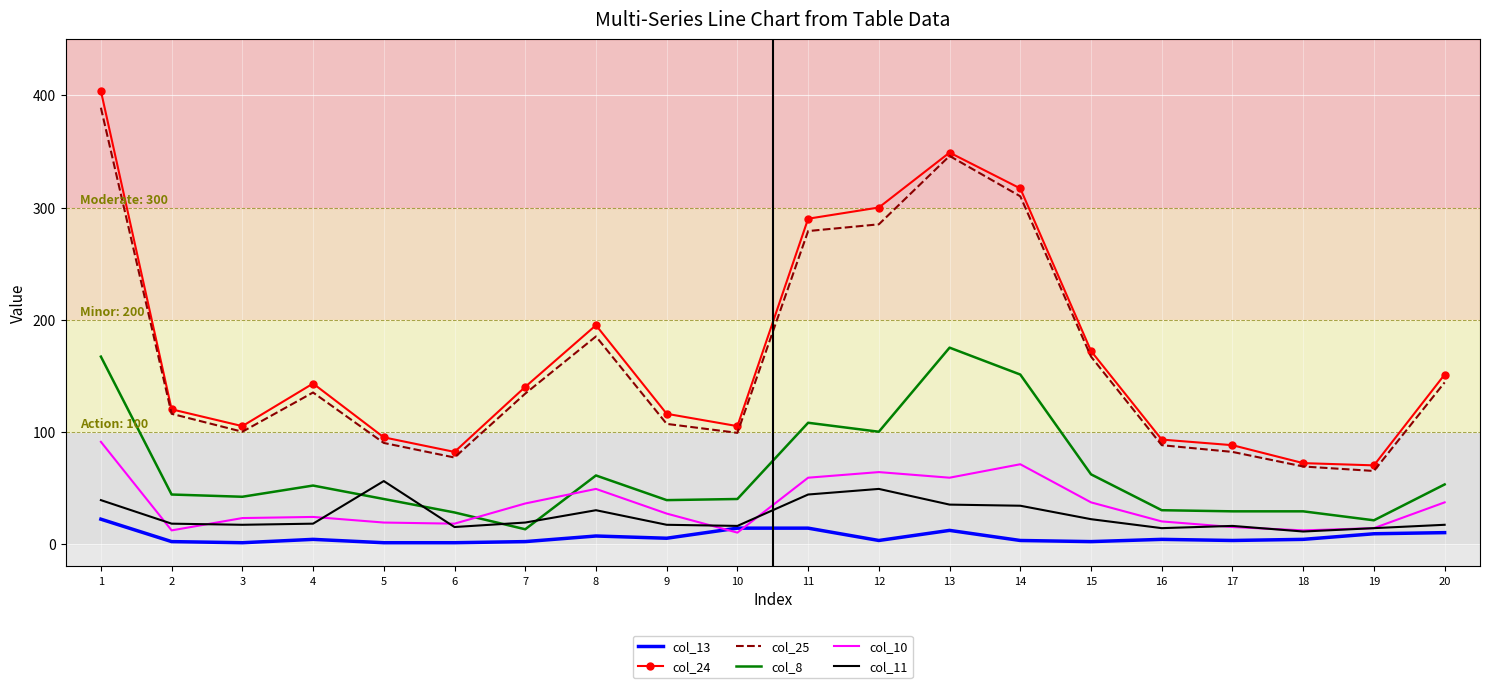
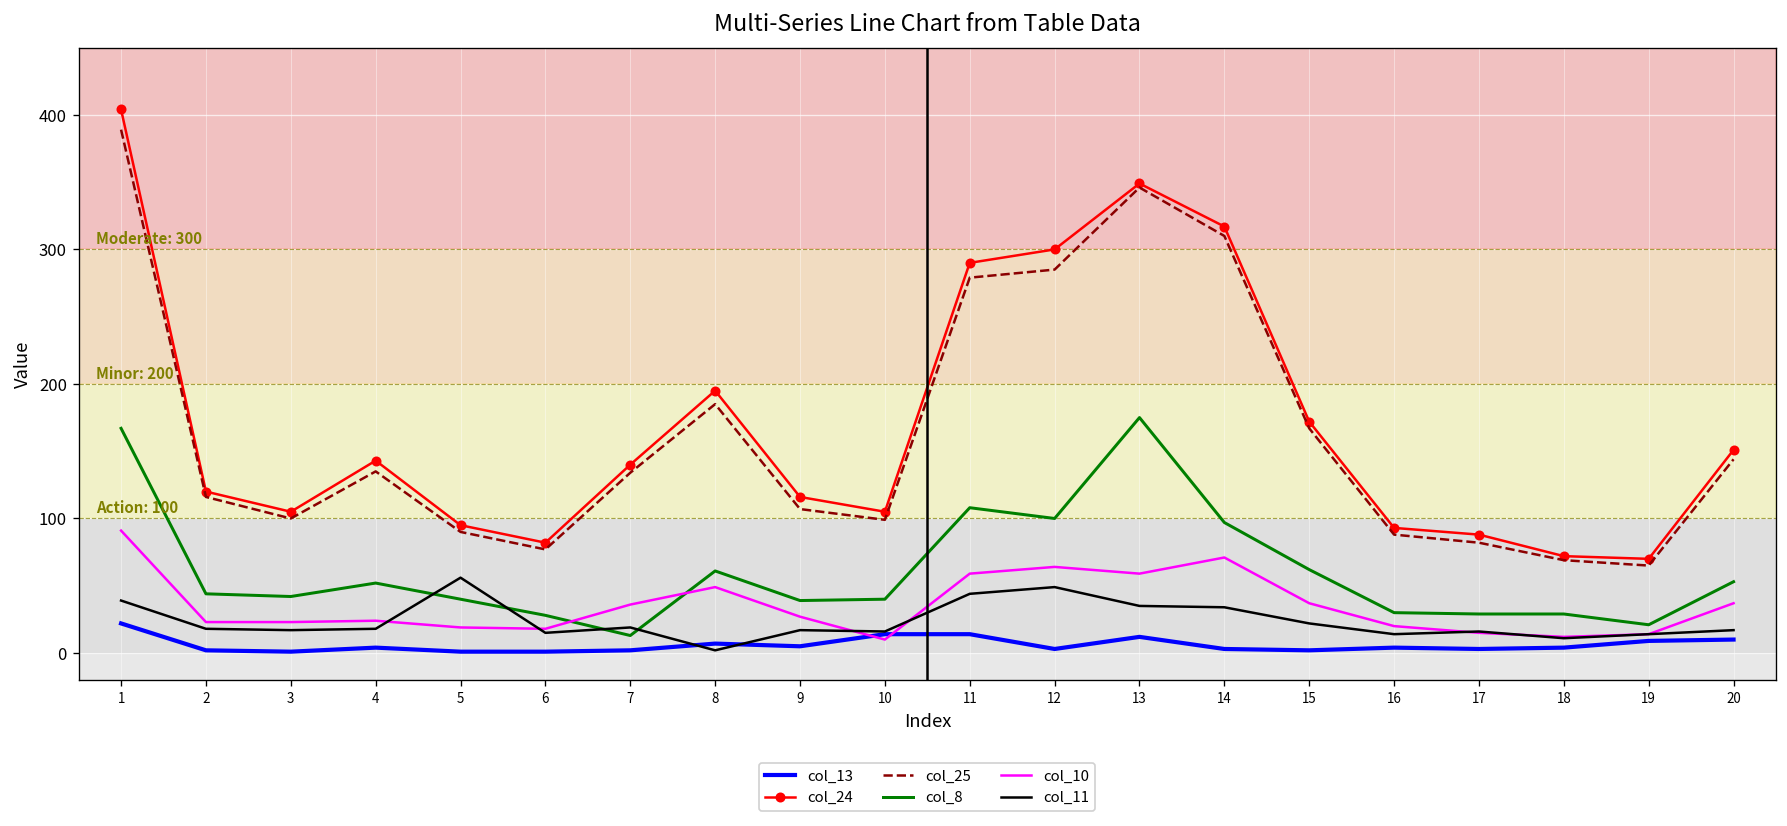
  {
    "col_13": {
      "1": 22,
      "2": 2,
      "3": 1,
      "4": 4,
      "5": 1,
      "6": 1,
      "7": 2,
      "8": 7,
      "9": 5,
      "11": 14,
      "12": 3,
      "13": 12,
      "14": 3,
      "15": 2,
      "16": 4,
      "17": 3,
      "18": 4,
      "19": 9,
      "20": 10
    },
    "col_24": {
      "1": 404,
      "2": 120,
      "3": 105,
      "4": 143,
      "5": 95,
      "6": 82,
      "7": 140,
      "8": 195,
      "9": 116,
      "10": 105,
      "11": 290,
      "12": 300,
      "13": 349,
      "14": 317,
      "15": 172,
      "16": 93,
      "17": 88,
      "18": 72,
      "19": 70,
      "20": 151
    },
    "col_25": {
      "1": 389,
      "2": 116,
      "3": 100,
      "4": 135,
      "5": 90,
      "6": 77,
      "7": 134,
      "8": 185,
      "9": 107,
      "10": 99,
      "11": 279,
      "12": 285,
      "13": 346,
      "14": 310,
      "15": 167,
      "16": 88,
      "17": 82,
      "18": 69,
      "19": 65,
      "20": 144
    },
    "col_8": {
      "1": 167,
      "2": 44,
      "3": 42,
      "4": 52,
      "5": 40,
      "6": 28,
      "7": 13,
      "8": 61,
      "9": 39,
      "10": 40,
      "11": 108,
      "12": 100,
      "13": 175,
-     "14": 151,
+     "14": 97,
      "15": 62,
      "16": 30,
      "17": 29,
      "18": 29,
      "19": 21,
      "20": 53
    },
    "col_10": {
-     "2": 12,
+     "2": 23,
      "3": 23,
      "4": 24,
      "5": 19,
      "6": 18,
      "7": 36,
      "8": 49,
      "9": 27,
      "10": 10,
      "11": 59,
      "12": 64,
      "13": 59,
      "14": 71,
      "15": 37,
      "16": 20,
      "20": 37
    },
    "col_11": {
      "1": 39,
      "2": 18,
      "3": 17,
      "4": 18,
      "5": 56,
      "6": 15,
      "7": 19,
-     "8": 30,
+     "8": 2,
      "9": 17,
      "11": 44,
      "12": 49,
      "13": 35,
      "14": 34,
      "15": 22,
      "16": 14,
      "20": 17
    }
  }
